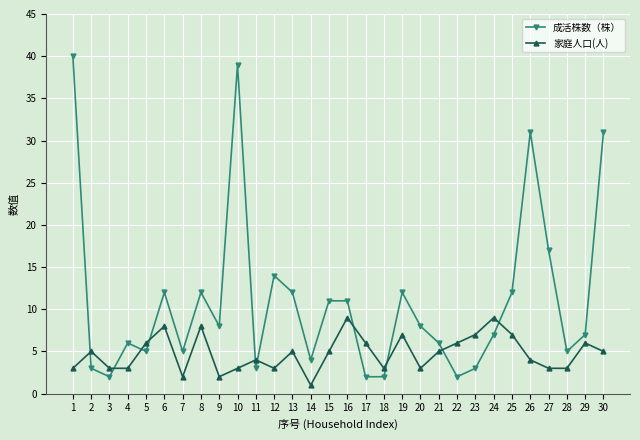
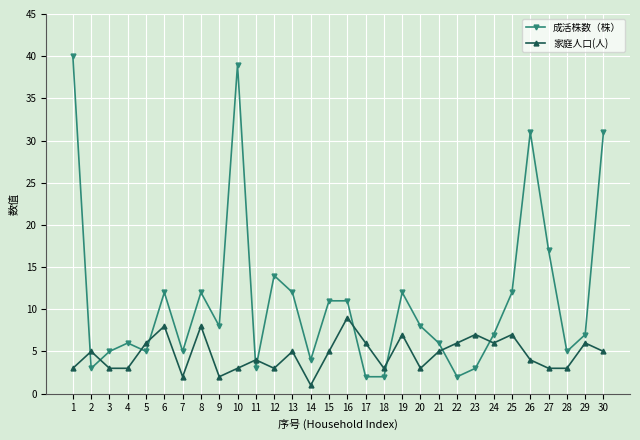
  {
    "成活株数（株）": {
      "1": 40,
      "2": 3,
-     "3": 2,
+     "3": 5,
      "4": 6,
      "5": 5,
      "6": 12,
      "7": 5,
      "8": 12,
      "9": 8,
      "10": 39,
      "11": 3,
      "12": 14,
      "13": 12,
      "14": 4,
      "15": 11,
      "16": 11,
      "17": 2,
      "18": 2,
      "19": 12,
      "20": 8,
      "21": 6,
      "22": 2,
      "23": 3,
      "24": 7,
      "25": 12,
      "26": 31,
      "27": 17,
      "28": 5,
      "29": 7,
      "30": 31
    },
    "家庭人口(人)": {
      "1": 3,
      "2": 5,
      "3": 3,
      "4": 3,
      "5": 6,
      "6": 8,
      "7": 2,
      "8": 8,
      "9": 2,
      "10": 3,
      "11": 4,
      "12": 3,
      "13": 5,
      "14": 1,
      "15": 5,
      "16": 9,
      "17": 6,
      "18": 3,
      "19": 7,
      "20": 3,
      "21": 5,
      "22": 6,
      "23": 7,
-     "24": 9,
+     "24": 6,
      "25": 7,
      "26": 4,
      "27": 3,
      "28": 3,
      "29": 6,
      "30": 5
    }
  }
